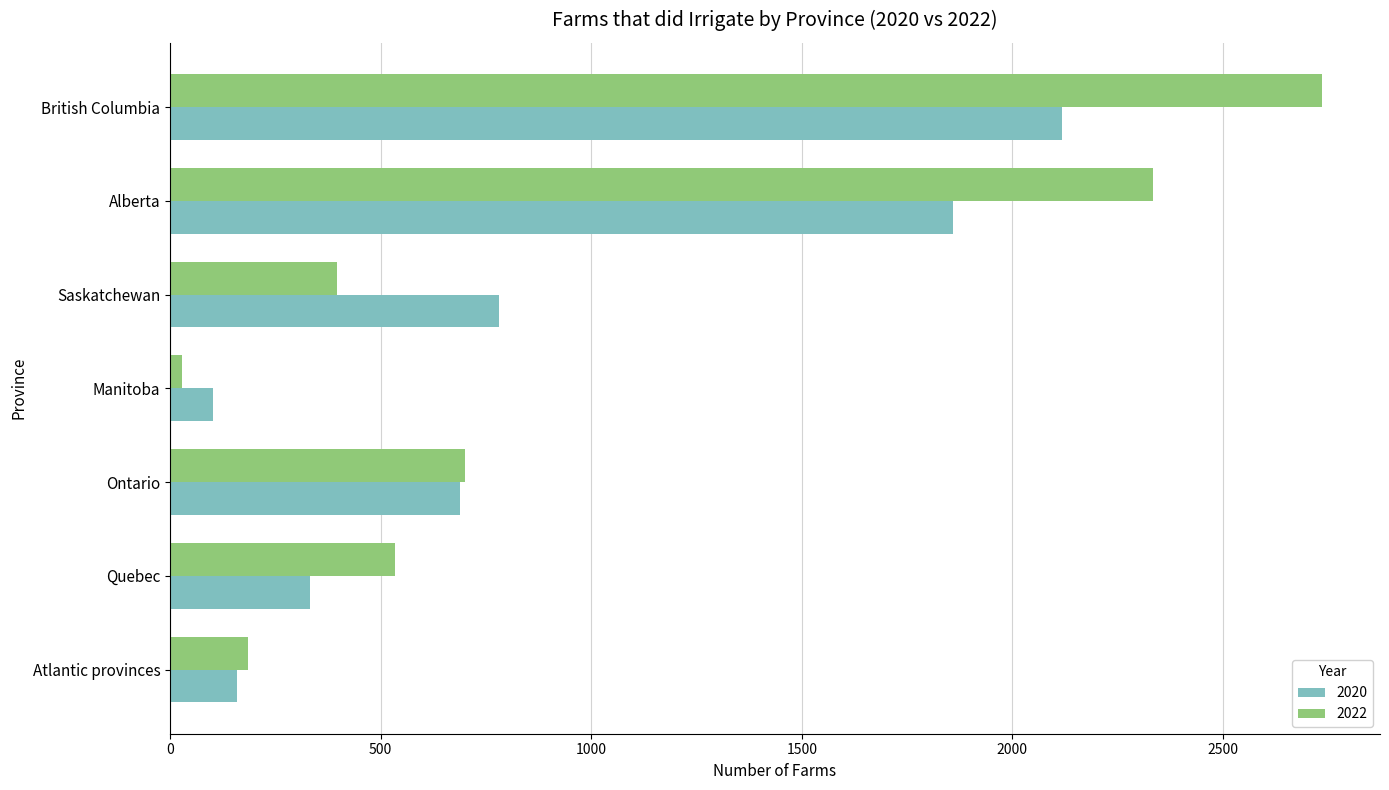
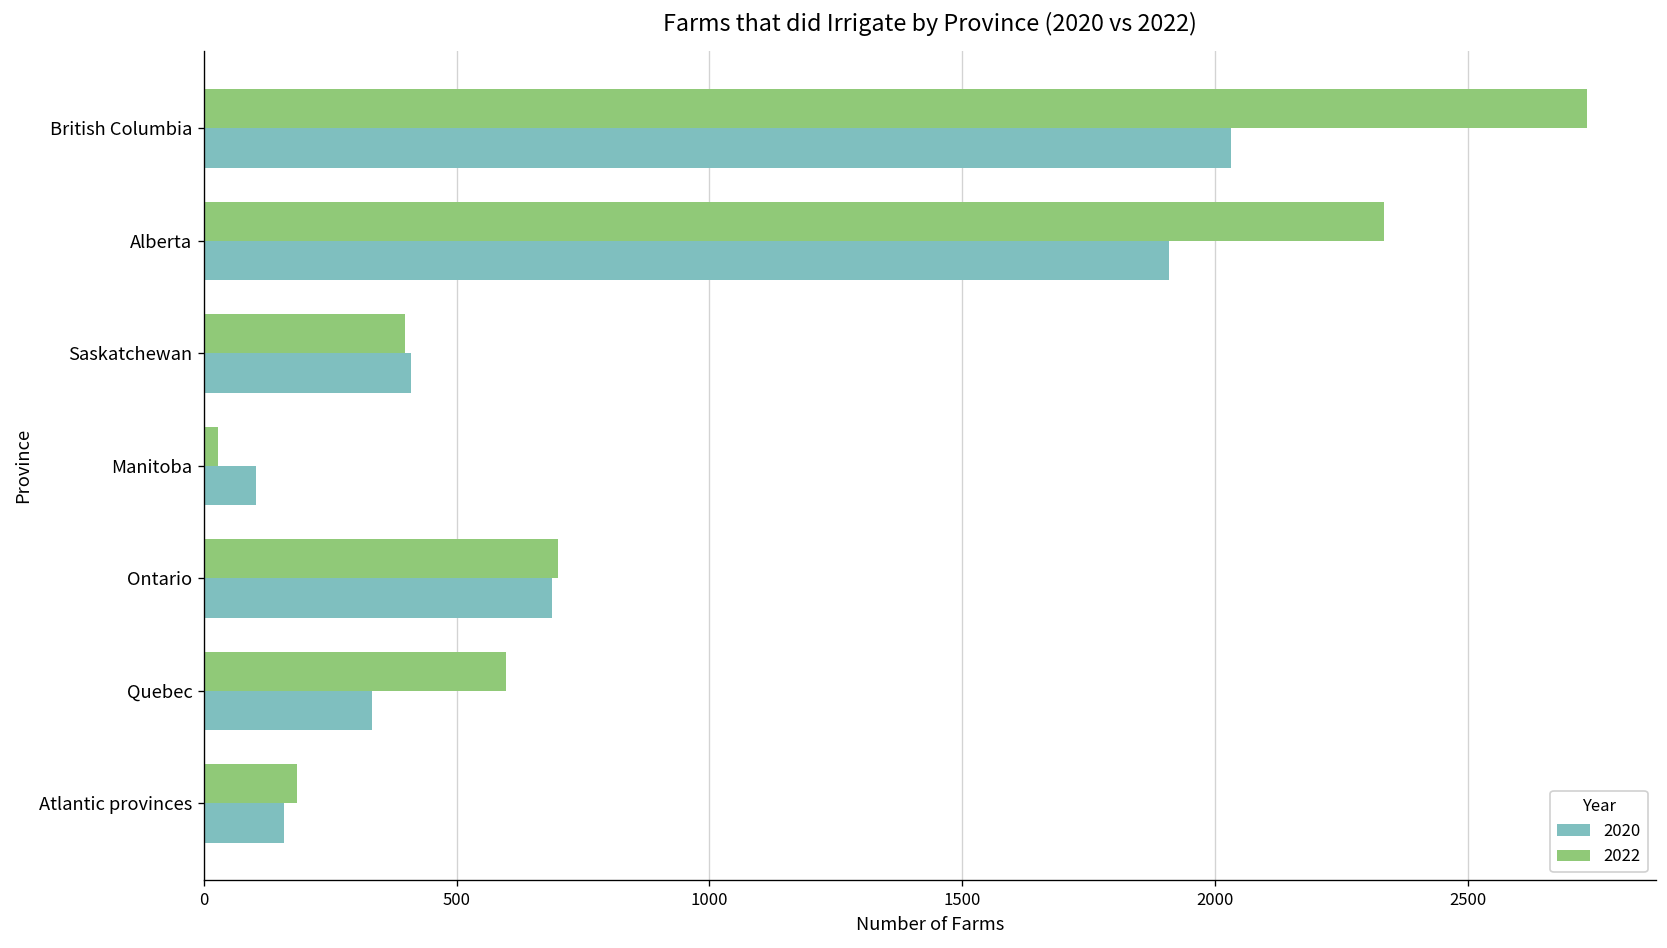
  {
    "2020": {
-     "British Columbia": 2120,
-     "Alberta": 1860,
-     "Saskatchewan": 780,
+     "British Columbia": 2030,
+     "Alberta": 1910,
+     "Saskatchewan": 410,
      "Manitoba": 100,
      "Ontario": 690,
      "Quebec": 330,
      "Atlantic provinces": 160
    },
    "2022": {
      "British Columbia": 2740,
      "Alberta": 2340,
      "Saskatchewan": 400,
      "Manitoba": 30,
      "Ontario": 700,
-     "Quebec": 530,
+     "Quebec": 600,
      "Atlantic provinces": 180
    }
  }
